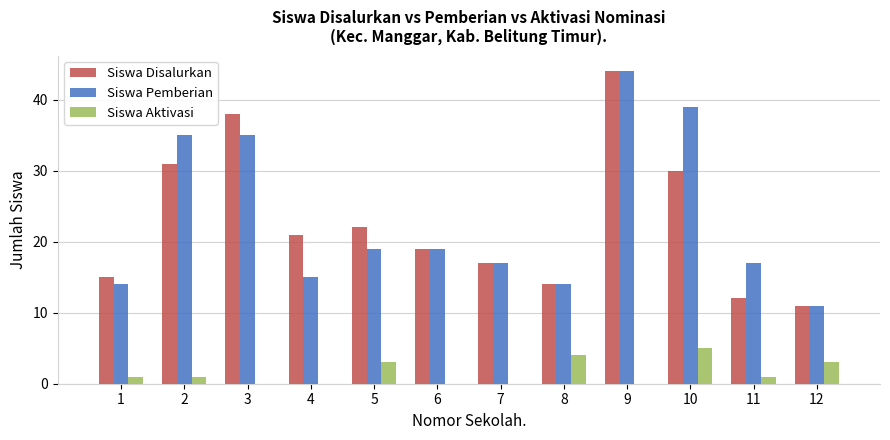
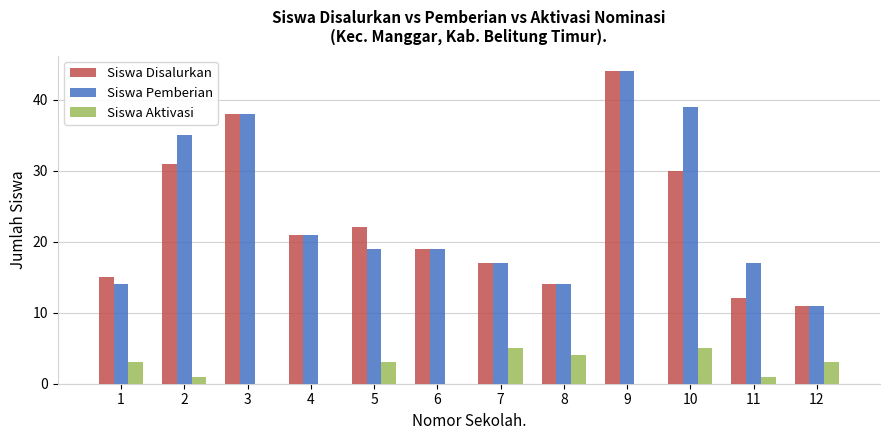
  {
    "Siswa Disalurkan": {
      "1": 15,
      "2": 31,
      "3": 38,
      "4": 21,
      "5": 22,
      "6": 19,
      "7": 17,
      "8": 14,
      "9": 44,
      "10": 30,
      "11": 12,
      "12": 11
    },
    "Siswa Pemberian": {
      "1": 14,
      "2": 35,
-     "3": 35,
-     "4": 15,
+     "3": 38,
+     "4": 21,
      "5": 19,
      "6": 19,
      "7": 17,
      "8": 14,
      "9": 44,
      "10": 39,
      "11": 17,
      "12": 11
    },
    "Siswa Aktivasi": {
-     "1": 1,
+     "1": 3,
      "2": 1,
      "3": 0,
      "4": 0,
      "5": 3,
      "6": 0,
-     "7": 0,
+     "7": 5,
      "8": 4,
      "9": 0,
      "10": 5,
      "11": 1,
      "12": 3
    }
  }
